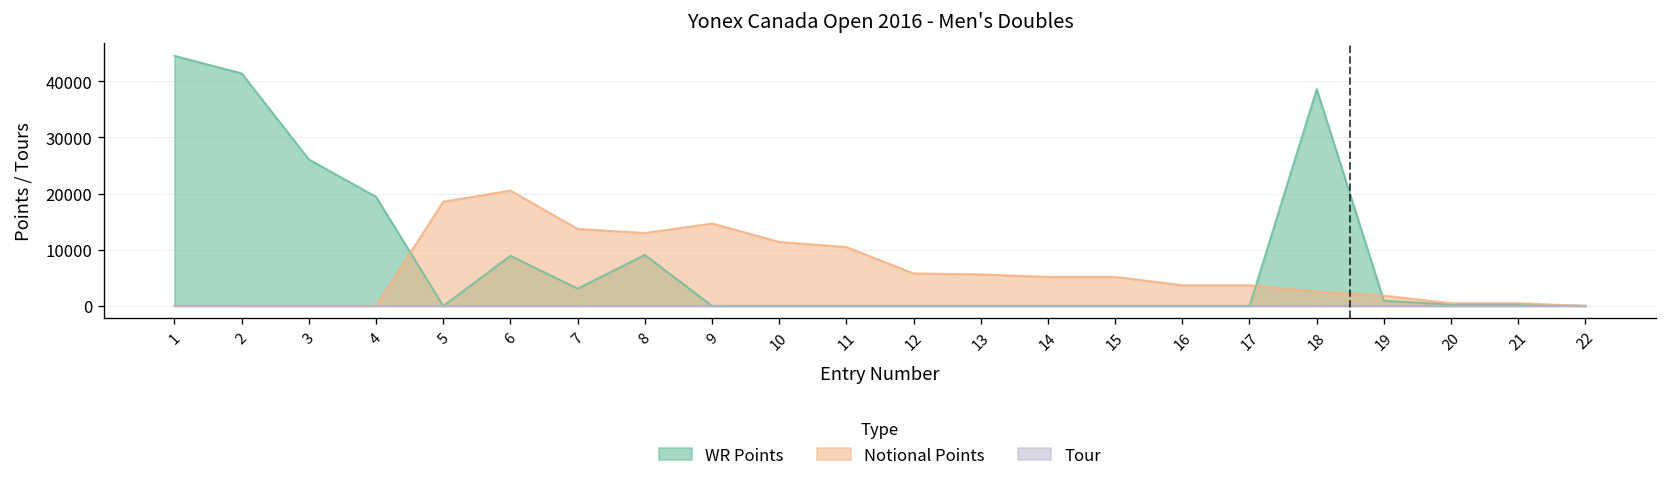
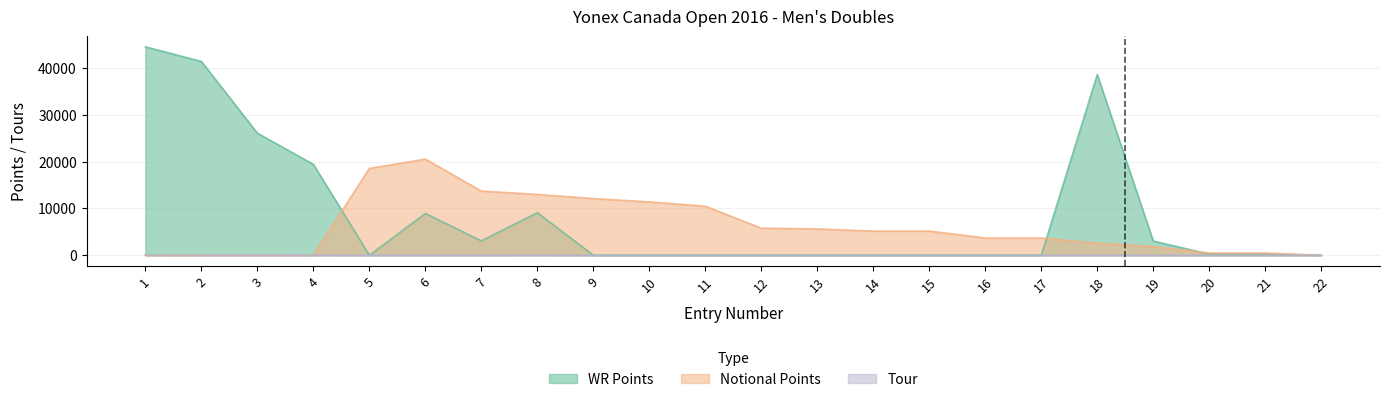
  {
    "WR Points": {
      "1": 45000,
      "2": 41000,
      "3": 26000,
      "4": 19000,
      "6": 9000,
      "7": 3000,
      "8": 9000,
      "18": 39000,
-     "19": 1000
+     "19": 3000
    },
    "Notional Points": {
      "5": 19000,
      "6": 21000,
      "7": 14000,
      "8": 13000,
-     "9": 15000,
+     "9": 12000,
      "10": 11000,
      "11": 10000,
      "12": 6000,
      "13": 6000,
      "14": 5000,
      "15": 5000,
      "16": 4000,
      "17": 4000,
      "18": 3000,
      "19": 2000
    },
    "Tour": {
      "6": 0,
      "7": 0,
      "8": 0,
      "18": 0,
      "19": 0
    }
  }
